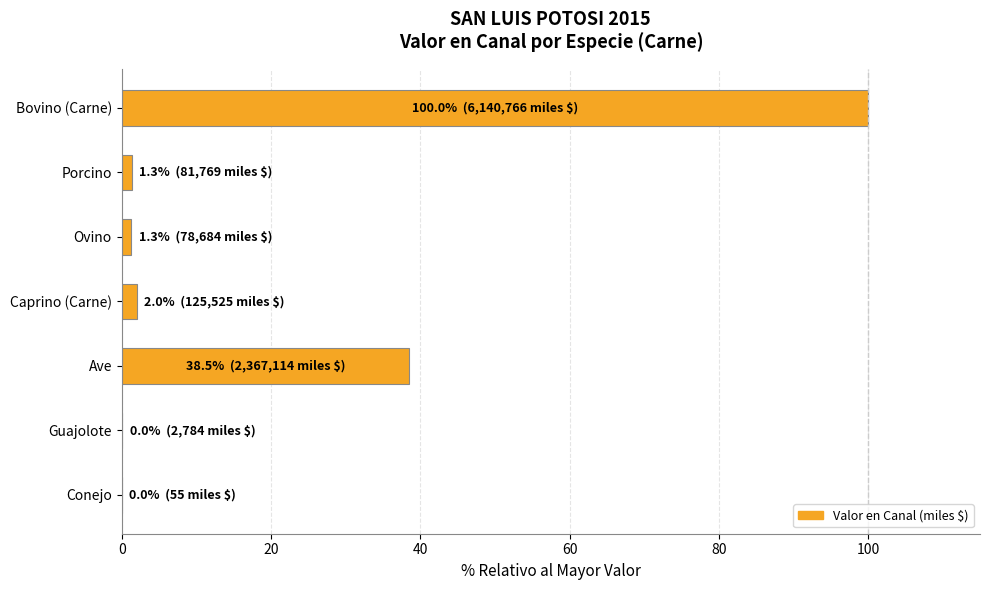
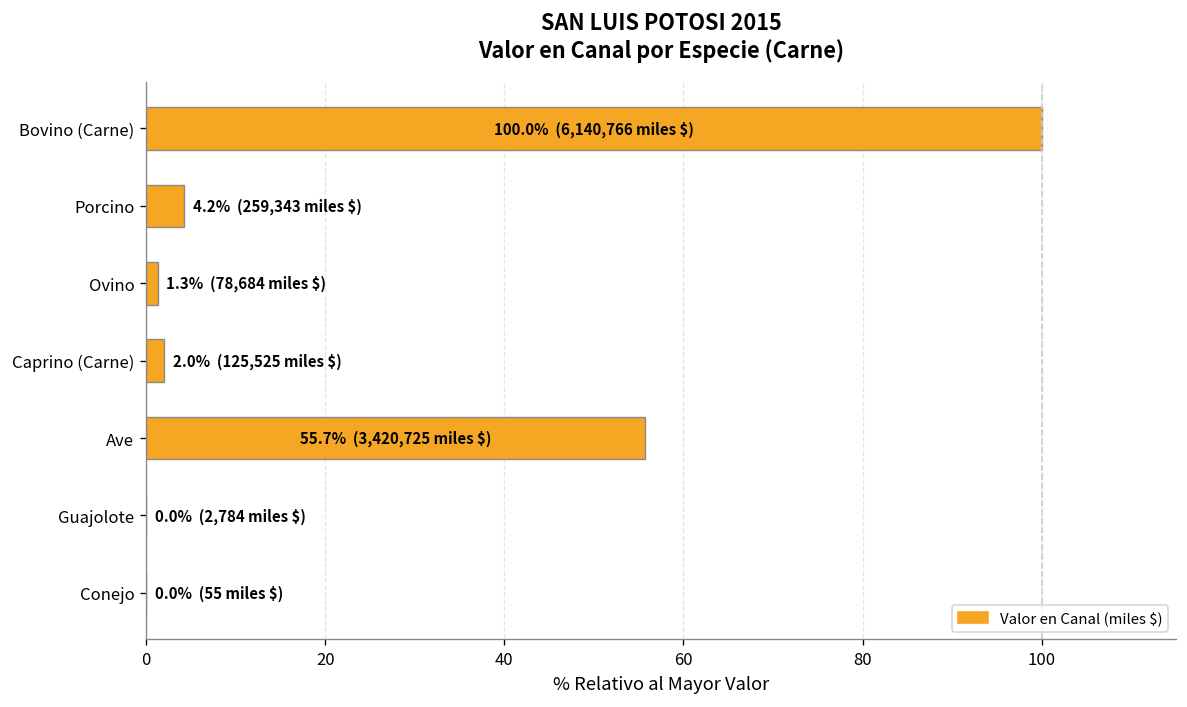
  {
    "Bovino (Carne)": "100.0%",
-   "Porcino": "1.3% (81,769 miles $)",
+   "Porcino": "4.2% (259,343 miles $)",
    "Ovino": "1.3%",
    "Caprino (Carne)": "2.0%",
-   "Ave": "38.5% (2,367,114 miles $)",
+   "Ave": "55.7% (3,420,725 miles $)",
    "Guajolote": "0.0%",
    "Conejo": "0.0%"
  }
